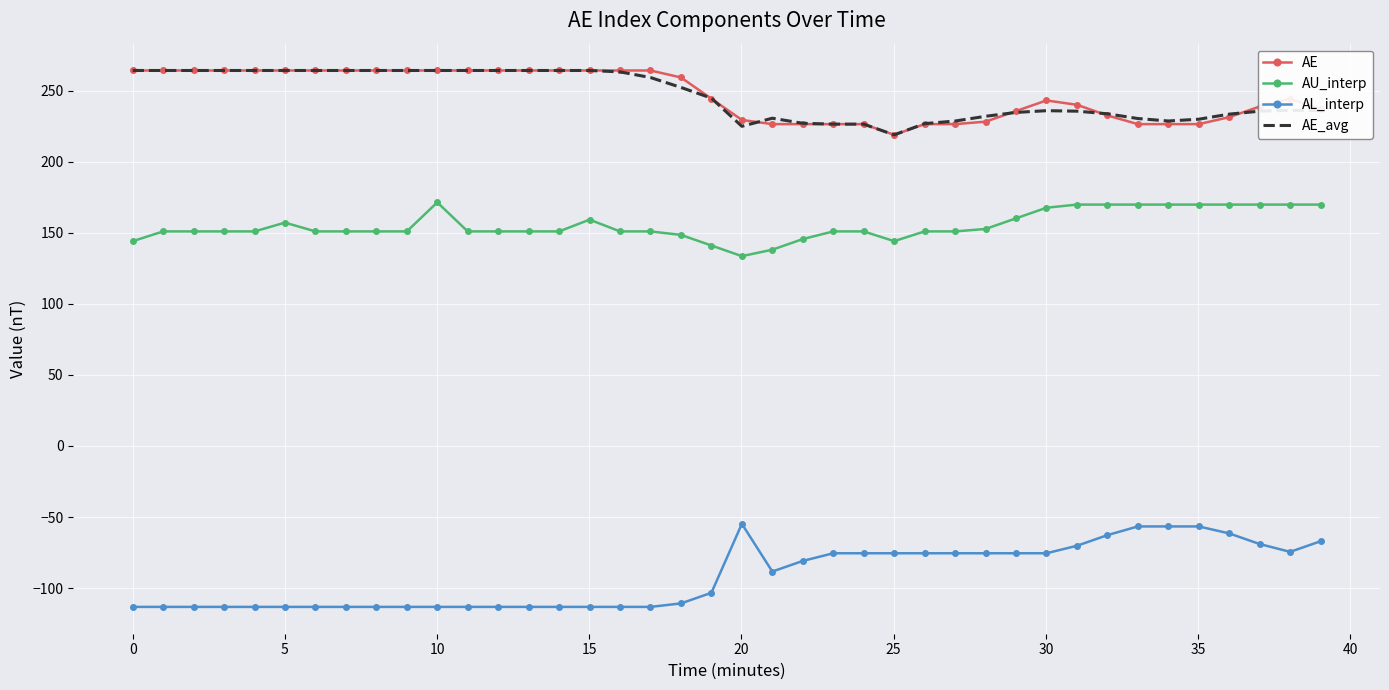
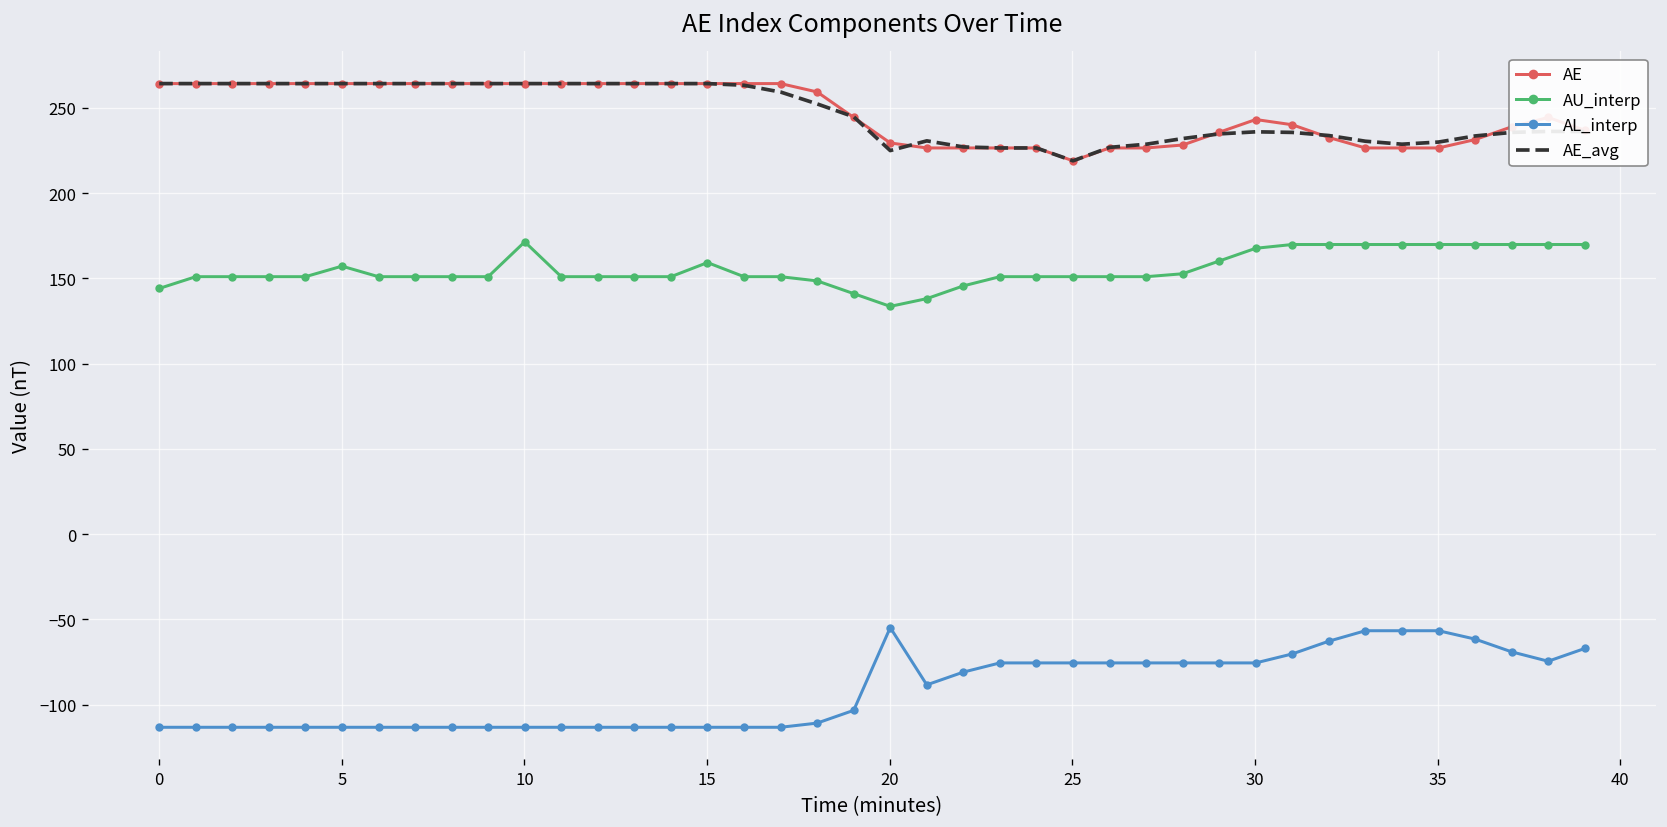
  {
    "AE": {
      "20": 229
    },
    "AU_interp": {
      "0": 144,
      "5": 157,
      "10": 171,
      "15": 159,
      "20": 134,
-     "25": 144
+     "25": 151
    },
    "AL_interp": {
      "0": -113,
      "5": -113,
      "10": -113,
      "15": -113,
      "20": -55,
      "25": -75
    },
    "AE_avg": {
      "20": 225
    }
  }
